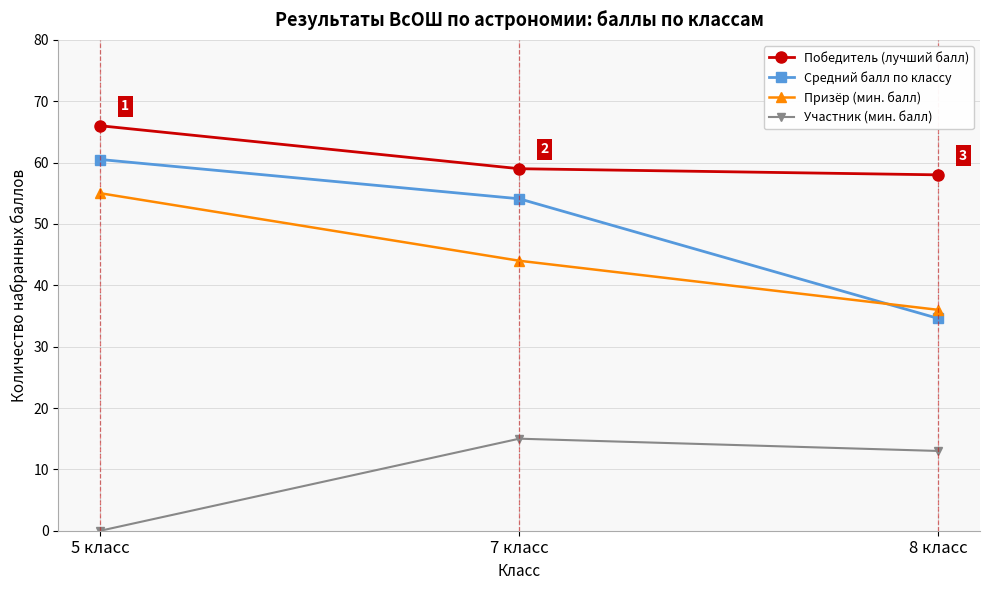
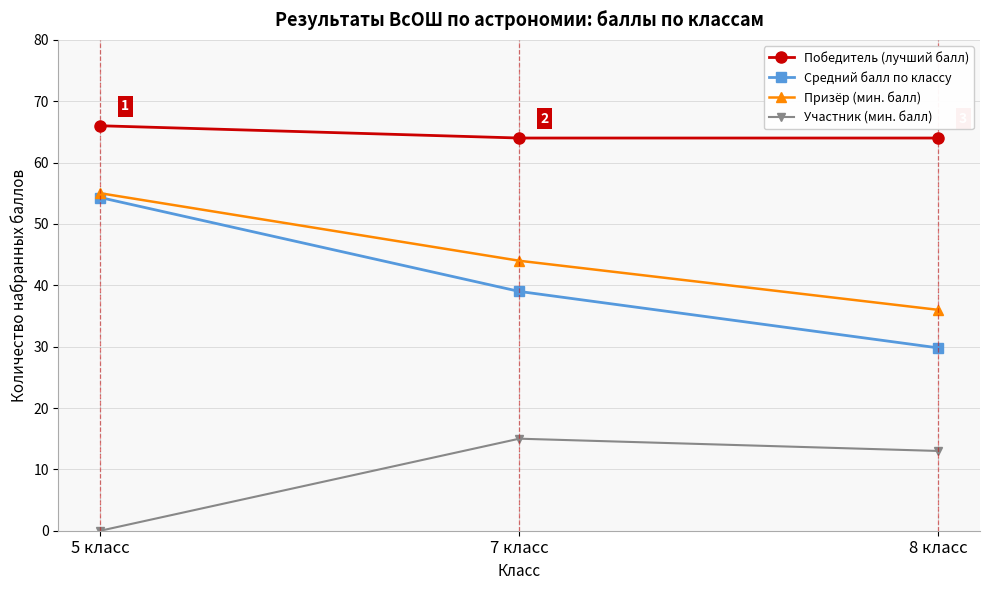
  {
    "Победитель (лучший балл)": {
-     "7 класс": 59,
-     "8 класс": 58
+     "7 класс": 64,
+     "8 класс": 64
    },
    "Средний балл по классу": {
-     "5 класс": 61,
-     "7 класс": 54,
-     "8 класс": 35
+     "5 класс": 54,
+     "7 класс": 39,
+     "8 класс": 30
    },
    "Призёр (мин. балл)": {
      "5 класс": 55,
      "7 класс": 44,
      "8 класс": 36
    },
    "Участник (мин. балл)": {
      "5 класс": 0,
      "7 класс": 15,
      "8 класс": 13
    }
  }
